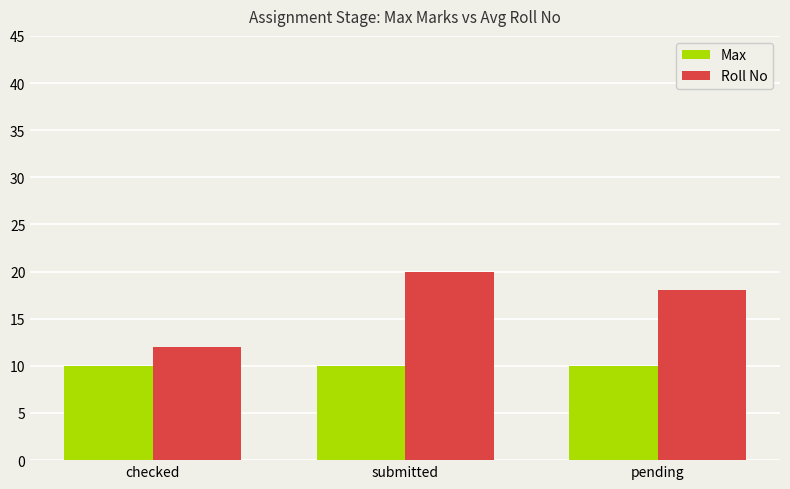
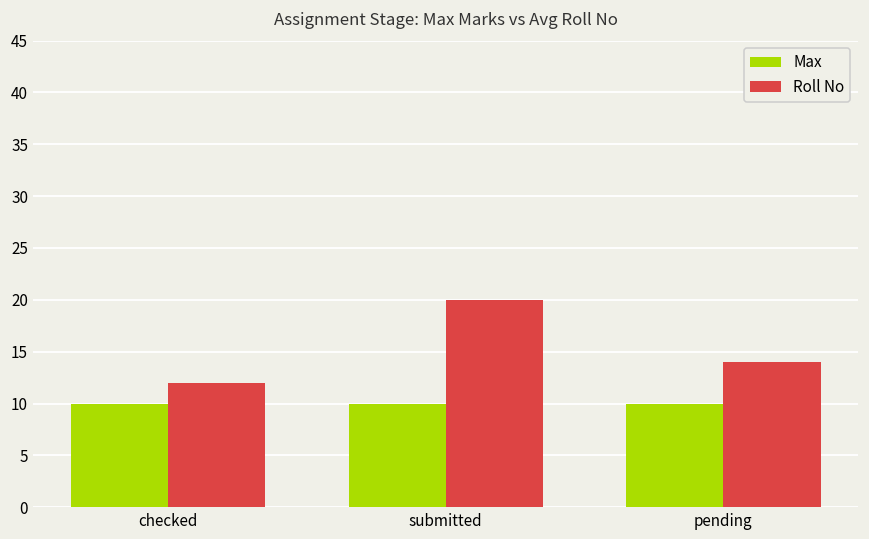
  {
    "Max": {
      "checked": 10,
      "submitted": 10,
      "pending": 10
    },
    "Roll No": {
      "checked": 12,
      "submitted": 20,
-     "pending": 18
+     "pending": 14
    }
  }
